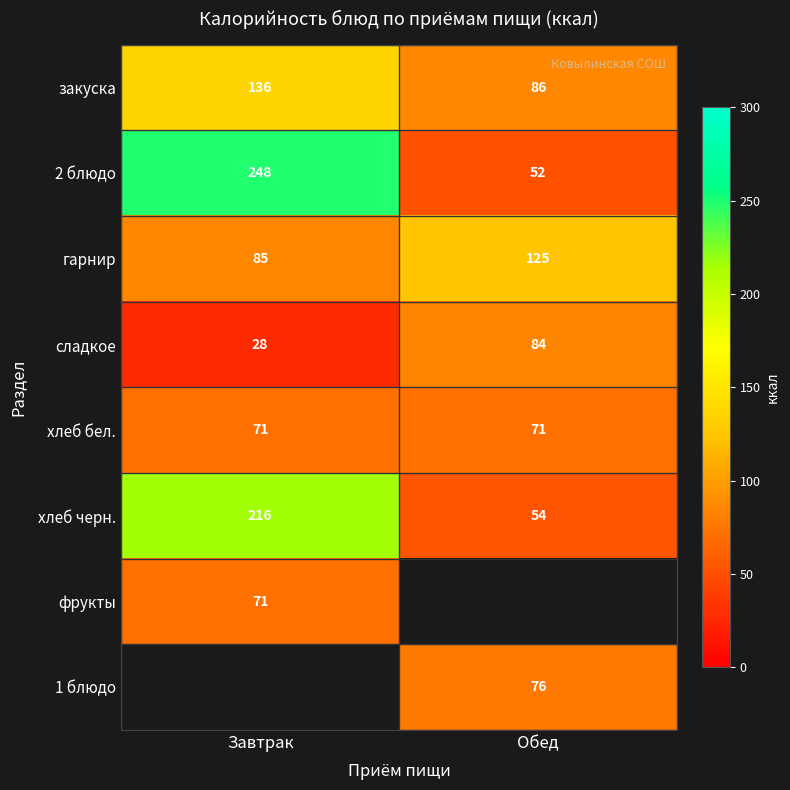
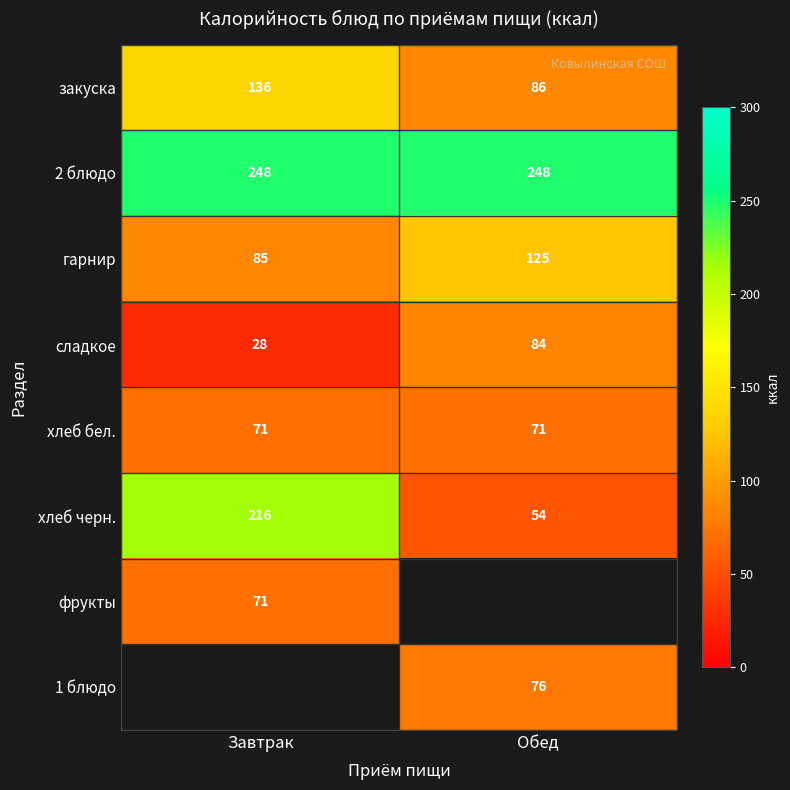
  {
    "закуска": {
      "Завтрак": 136
    },
    "2 блюдо": {
      "Завтрак": 248,
-     "Обед": 52
+     "Обед": 248
    },
    "гарнир": {
      "Завтрак": 85,
      "Обед": 125
    },
    "сладкое": {
      "Завтрак": 28,
      "Обед": 84
    },
    "хлеб бел.": {
      "Завтрак": 71,
      "Обед": 71
    },
    "хлеб черн.": {
      "Завтрак": 216,
      "Обед": 54
    },
    "фрукты": {
      "Завтрак": 71
    },
    "1 блюдо": {
      "Обед": 76
    }
  }
